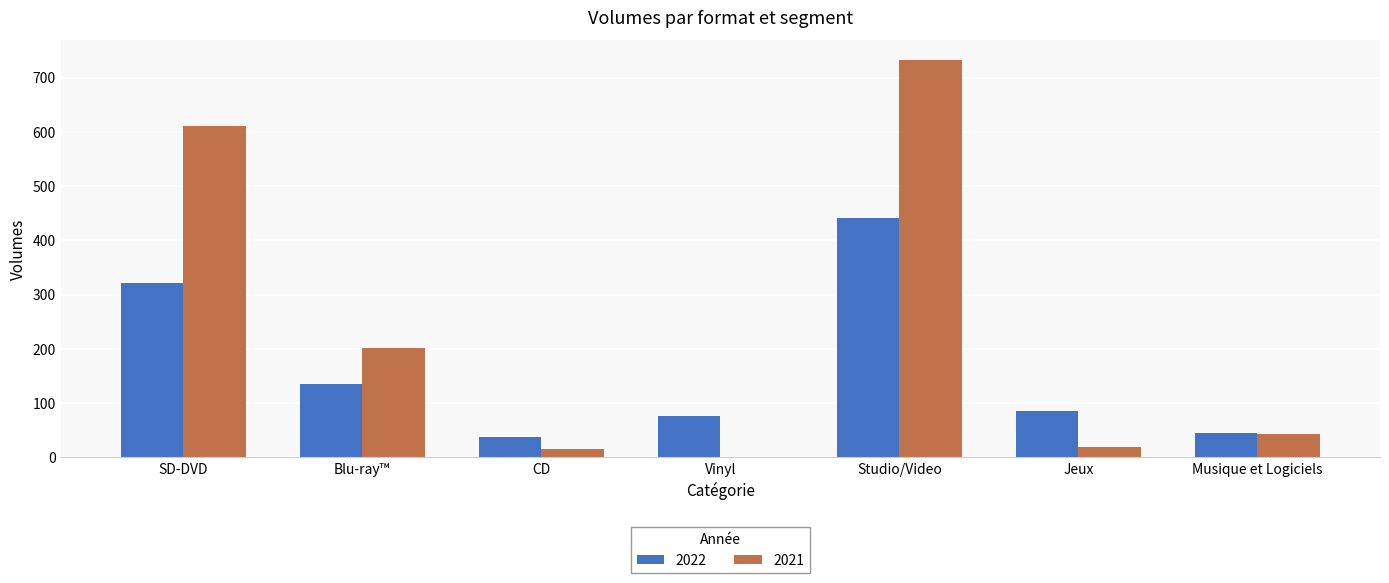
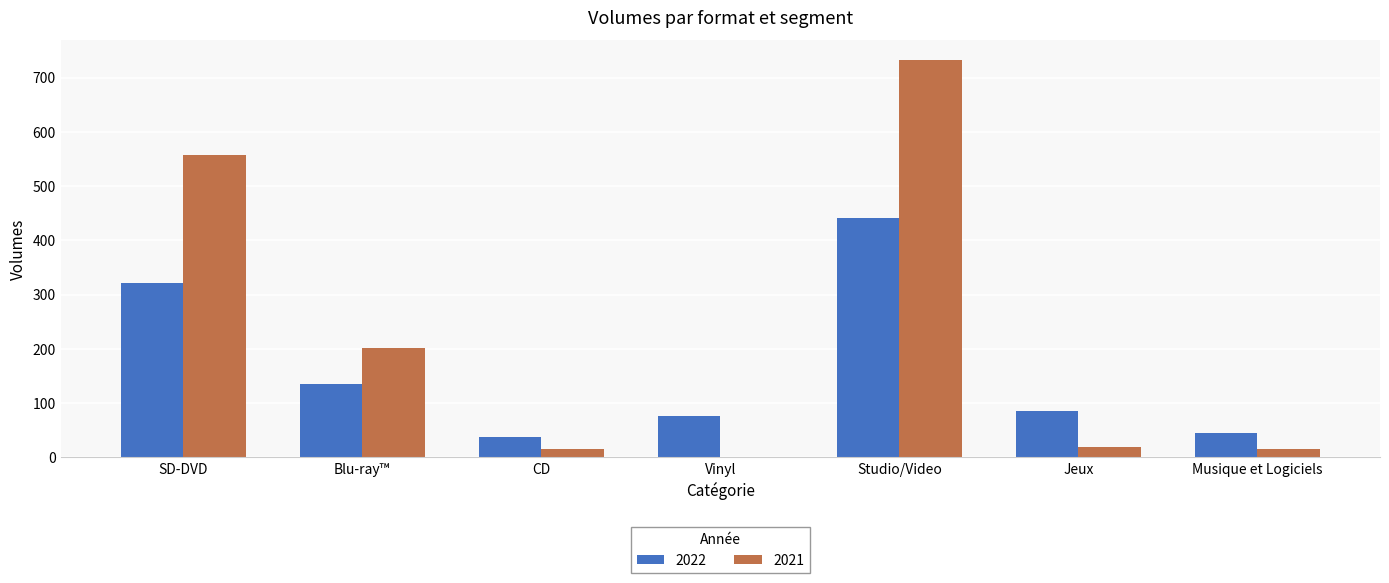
  {
    "2022": {
      "SD-DVD": 320,
      "Blu-ray™": 140,
      "CD": 40,
      "Vinyl": 80,
      "Studio/Video": 440,
      "Jeux": 90,
      "Musique et Logiciels": 50
    },
    "2021": {
-     "SD-DVD": 610,
+     "SD-DVD": 560,
      "Blu-ray™": 200,
      "CD": 20,
      "Vinyl": 0,
      "Studio/Video": 730,
      "Jeux": 20,
-     "Musique et Logiciels": 40
+     "Musique et Logiciels": 20
    }
  }
